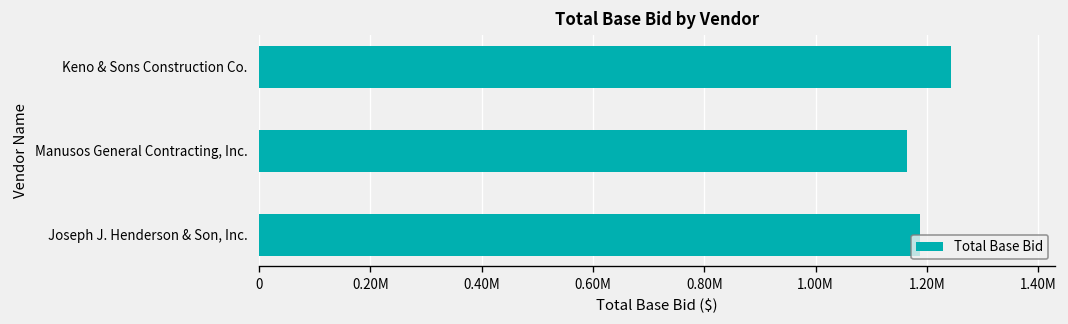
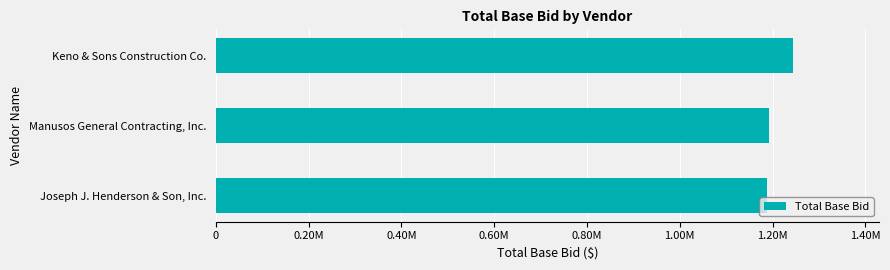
  {
    "Keno & Sons Construction Co.": 1240000,
-   "Manusos General Contracting, Inc.": 1160000,
+   "Manusos General Contracting, Inc.": 1190000,
    "Joseph J. Henderson & Son, Inc.": 1190000
  }
